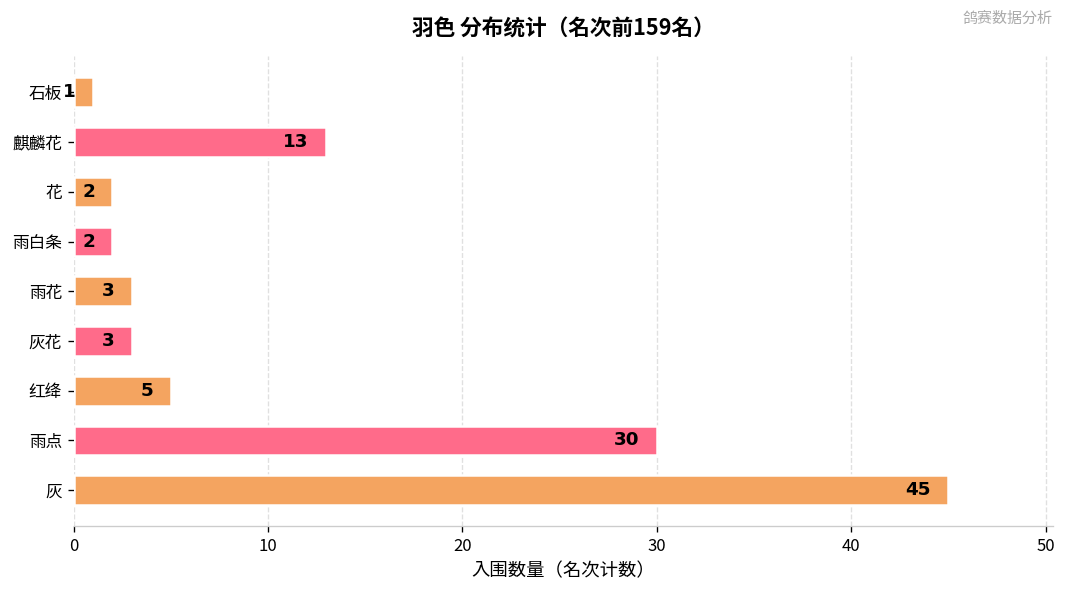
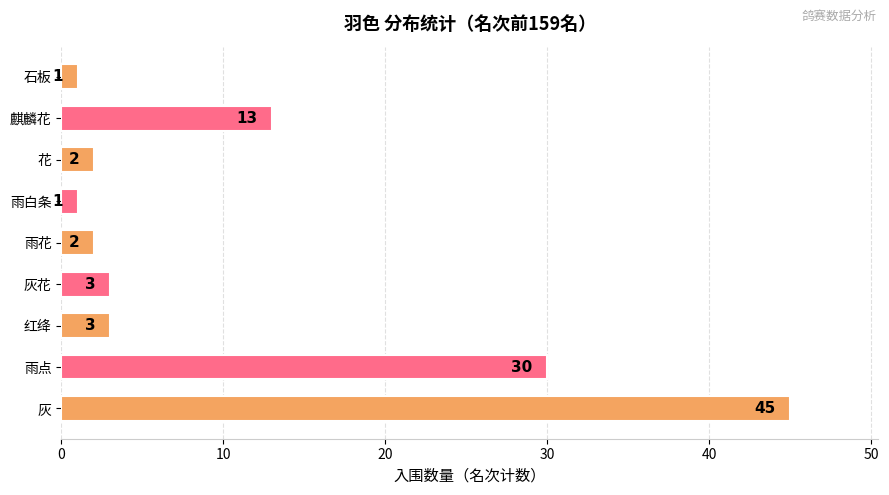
  {
    "石板": 1,
    "麒麟花": 13,
    "花": 2,
-   "雨白条": 2,
-   "雨花": 3,
+   "雨白条": 1,
+   "雨花": 2,
    "灰花": 3,
-   "红绛": 5,
+   "红绛": 3,
    "雨点": 30,
    "灰": 45
  }
